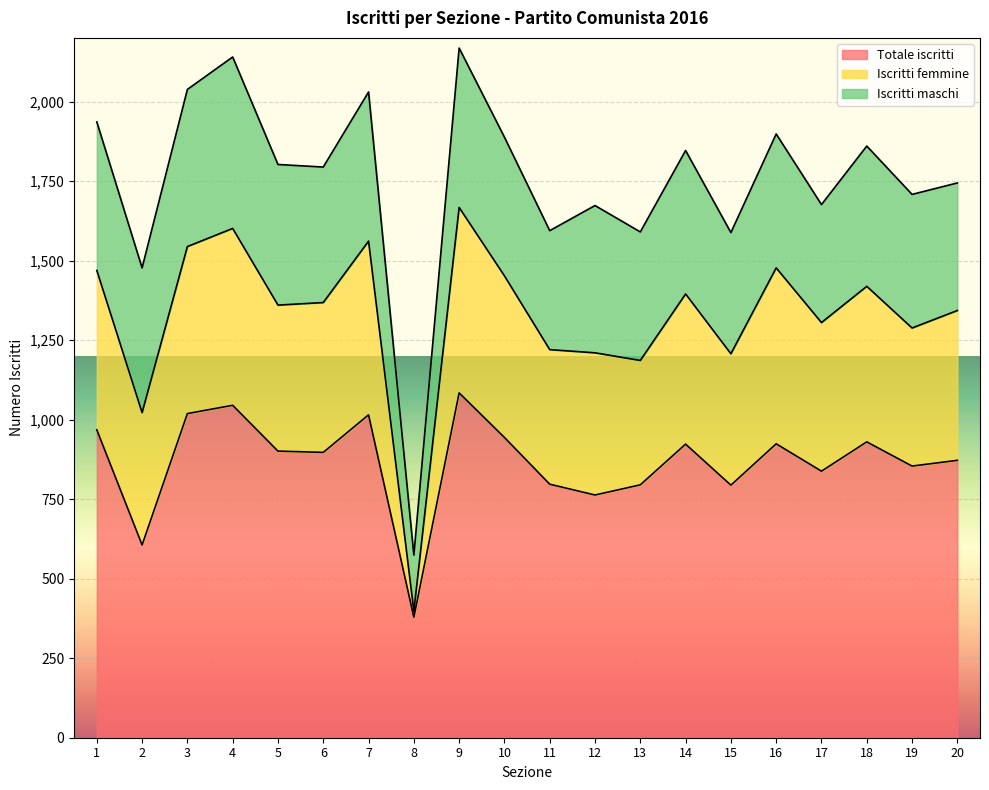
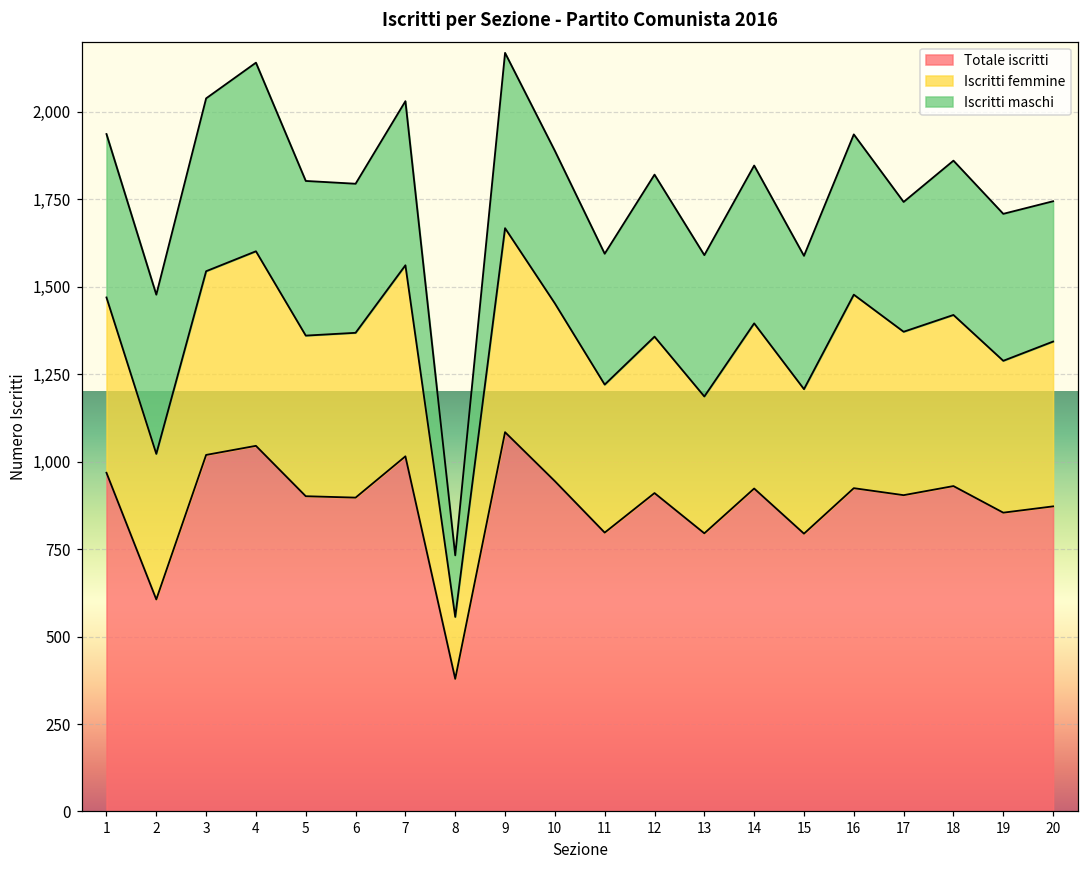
  {
    "Totale iscritti": {
      "1": "970",
      "2": "610",
      "3": "1,020",
      "4": "1,050",
      "5": "900",
      "6": "900",
      "7": "1,020",
      "8": "380",
      "9": "1,080",
      "10": "940",
      "11": "800",
-     "12": "760",
+     "12": "910",
      "13": "800",
      "14": "920",
      "15": "790",
      "16": "920",
-     "17": "840",
+     "17": "900",
      "18": "930",
      "19": "850",
      "20": "870"
    },
    "Iscritti femmine": {
      "1": "500",
      "2": "420",
      "3": "530",
      "4": "560",
      "5": "460",
      "6": "470",
      "7": "550",
-     "8": "20",
+     "8": "180",
      "9": "580",
      "10": "510",
      "11": "420",
      "12": "450",
      "13": "390",
      "14": "470",
      "15": "410",
      "16": "550",
      "17": "470",
      "18": "490",
      "19": "430",
      "20": "470"
    },
    "Iscritti maschi": {
      "1": "470",
      "2": "460",
      "3": "490",
      "4": "540",
      "5": "440",
      "6": "430",
      "7": "470",
      "8": "180",
      "9": "500",
      "10": "440",
      "11": "370",
      "12": "460",
      "13": "400",
      "14": "450",
      "15": "380",
-     "16": "420",
+     "16": "460",
      "17": "370",
      "18": "440",
      "19": "420",
      "20": "400"
    }
  }
